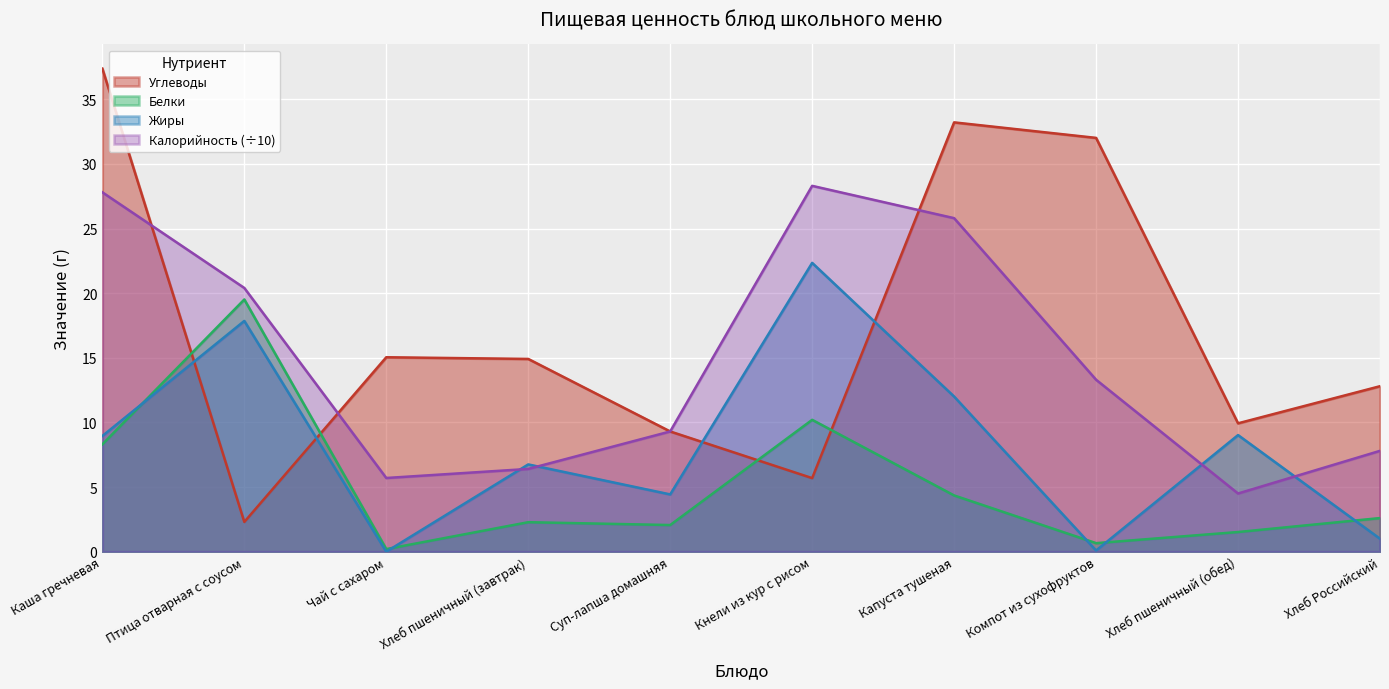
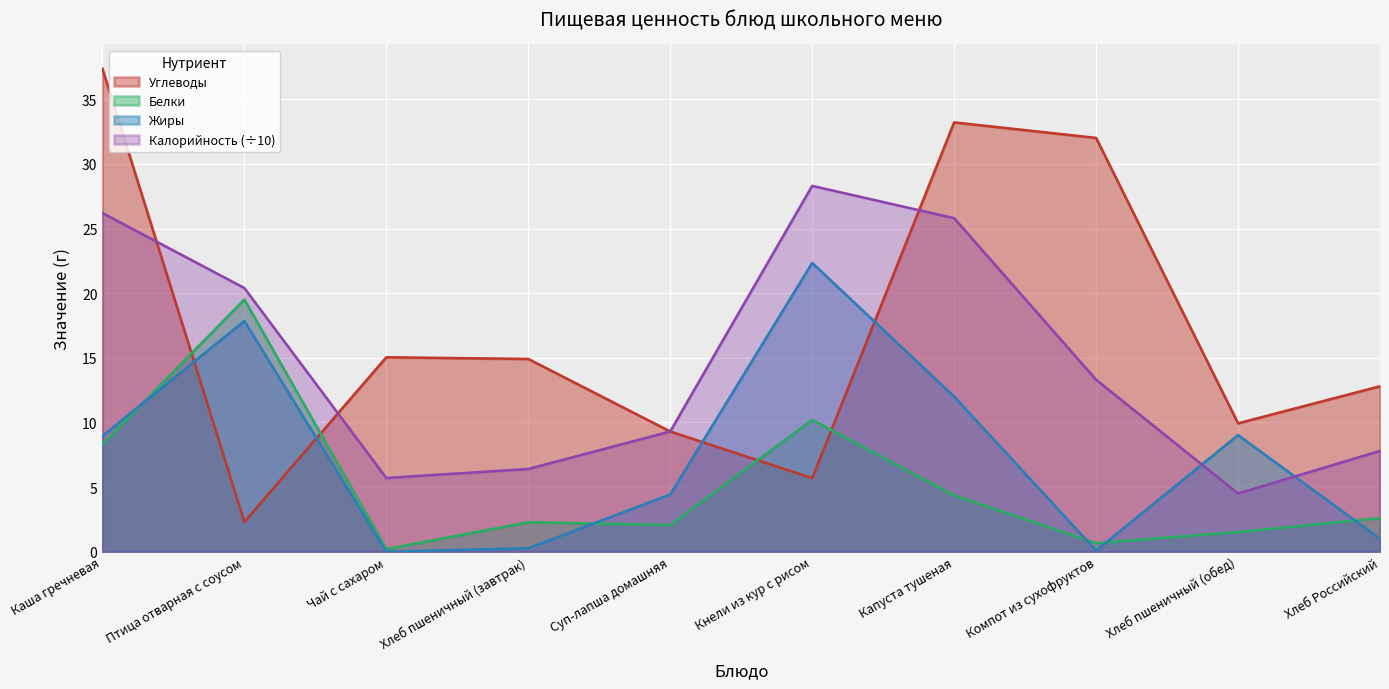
  {
    "Углеводы": {
      "Каша гречневая": 37.4,
      "Птица отварная с соусом": 2.3,
      "Чай с сахаром": 15.0,
      "Хлеб пшеничный (завтрак)": 14.9,
      "Кнели из кур с рисом": 5.7,
      "Капуста тушеная": 33.2,
      "Компот из сухофруктов": 32.0,
      "Хлеб пшеничный (обед)": 9.9,
      "Хлеб Российский": 12.8
    },
    "Белки": {
      "Каша гречневая": 8.3,
      "Птица отварная с соусом": 19.5,
      "Чай с сахаром": 0.2,
      "Хлеб пшеничный (завтрак)": 2.3,
      "Суп-лапша домашняя": 2.1,
      "Кнели из кур с рисом": 10.2,
      "Капуста тушеная": 4.4,
      "Компот из сухофруктов": 0.7,
      "Хлеб пшеничный (обед)": 1.5,
      "Хлеб Российский": 2.6
    },
    "Жиры": {
      "Каша гречневая": 9.0,
      "Птица отварная с соусом": 17.9,
      "Чай с сахаром": 0.0,
-     "Хлеб пшеничный (завтрак)": 6.8,
+     "Хлеб пшеничный (завтрак)": 0.3,
      "Суп-лапша домашняя": 4.4,
      "Кнели из кур с рисом": 22.3,
      "Капуста тушеная": 12.0,
      "Компот из сухофруктов": 0.1,
      "Хлеб пшеничный (обед)": 9.0,
      "Хлеб Российский": 1.0
    },
    "Калорийность (÷10)": {
-     "Каша гречневая": 27.8,
+     "Каша гречневая": 26.2,
      "Птица отварная с соусом": 20.4,
      "Чай с сахаром": 5.7,
      "Хлеб пшеничный (завтрак)": 6.4,
      "Кнели из кур с рисом": 28.3,
      "Капуста тушеная": 25.8,
      "Компот из сухофруктов": 13.3,
      "Хлеб пшеничный (обед)": 4.5,
      "Хлеб Российский": 7.8
    }
  }
